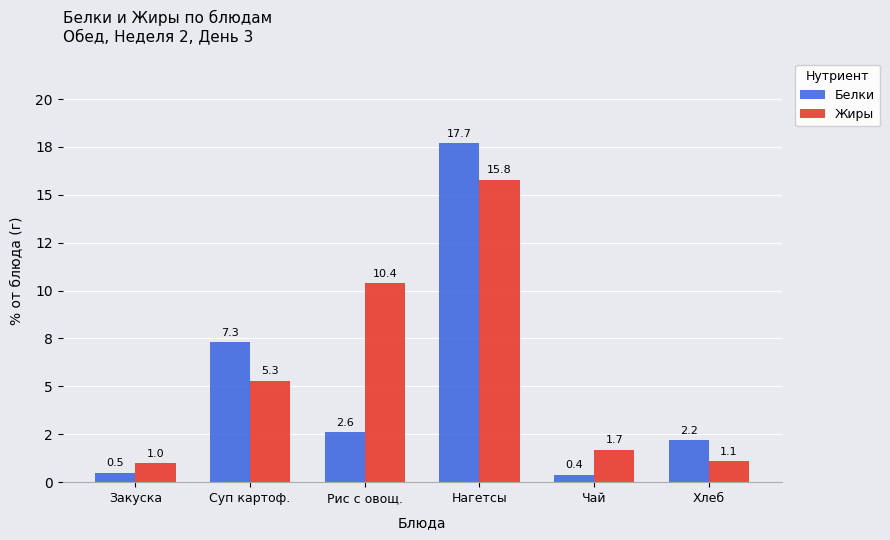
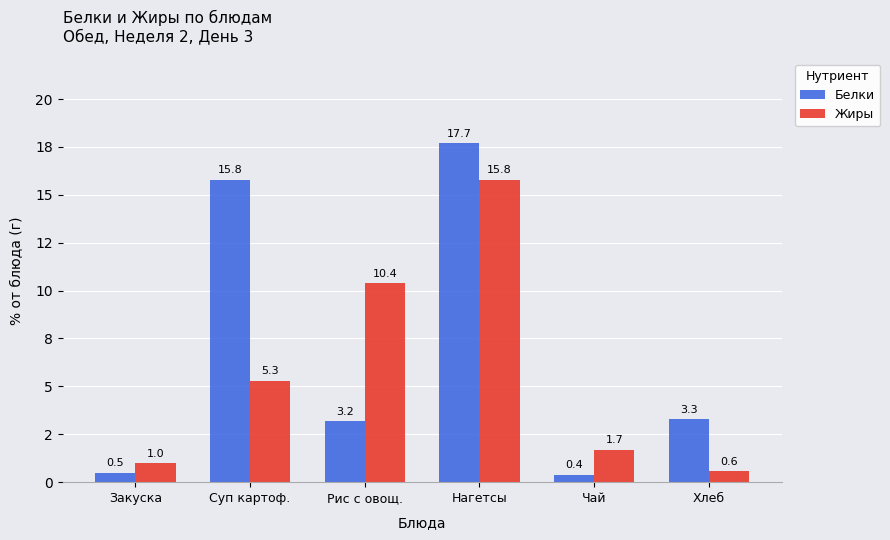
  {
    "Белки": {
      "Закуска": 0.5,
-     "Суп картоф.": 7.3,
-     "Рис с овощ.": 2.6,
+     "Суп картоф.": 15.8,
+     "Рис с овощ.": 3.2,
      "Нагетсы": 17.7,
      "Чай": 0.4,
-     "Хлеб": 2.2
+     "Хлеб": 3.3
    },
    "Жиры": {
      "Закуска": 1.0,
      "Суп картоф.": 5.3,
      "Рис с овощ.": 10.4,
      "Нагетсы": 15.8,
      "Чай": 1.7,
-     "Хлеб": 1.1
+     "Хлеб": 0.6
    }
  }
